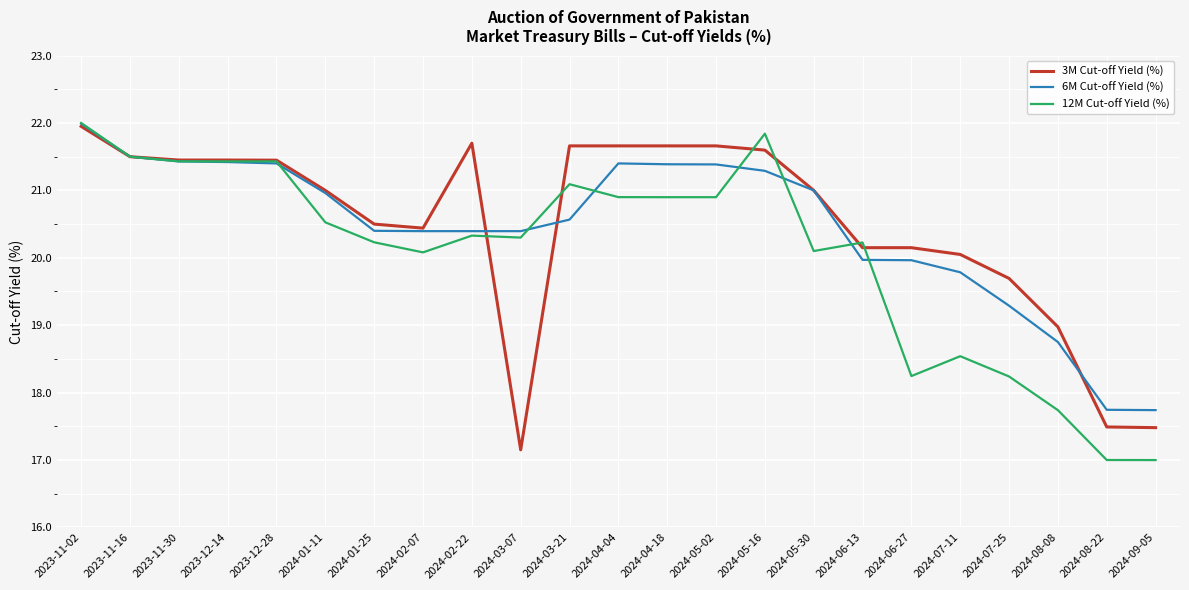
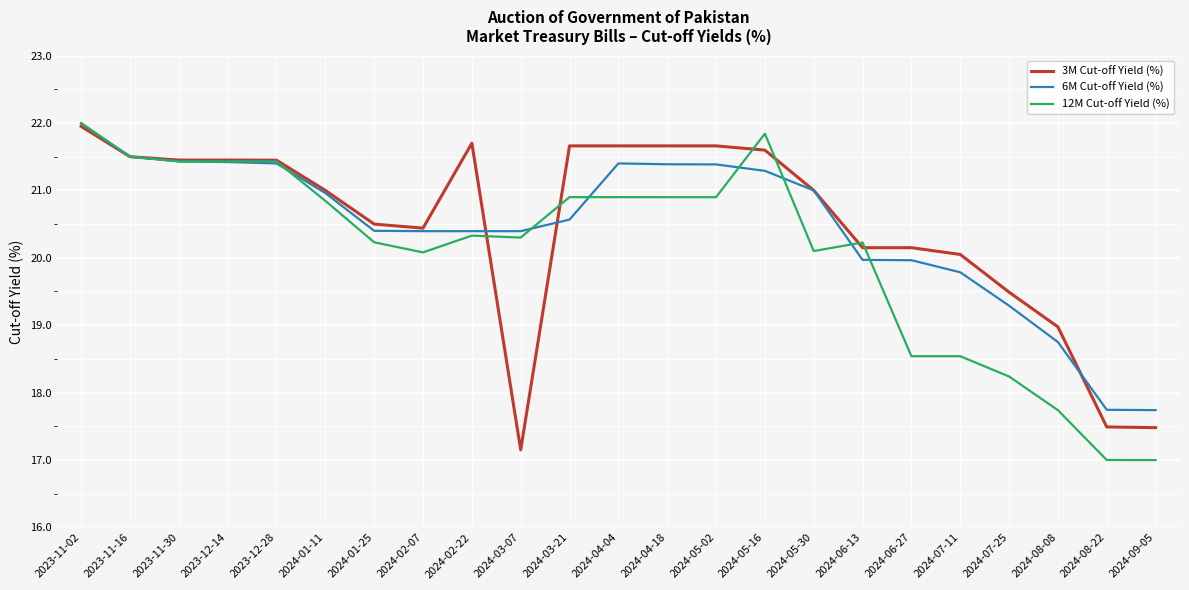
  {
    "3M Cut-off Yield (%)": {
      "2023-11-02": 21.9,
      "2024-01-11": 21.0,
      "2024-01-25": 20.5,
      "2024-02-07": 20.4,
      "2024-02-22": 21.7,
      "2024-03-07": 17.2,
      "2024-03-21": 21.7,
      "2024-04-04": 21.7,
      "2024-04-18": 21.7,
      "2024-05-02": 21.7,
      "2024-05-16": 21.6,
      "2024-06-13": 20.1,
      "2024-06-27": 20.1,
      "2024-07-11": 20.0,
-     "2024-07-25": 19.7,
+     "2024-07-25": 19.5,
      "2024-08-08": 19.0,
      "2024-08-22": 17.5,
      "2024-09-05": 17.5
    },
    "6M Cut-off Yield (%)": {
      "2024-01-11": 21.0,
      "2024-01-25": 20.4,
      "2024-02-07": 20.4,
      "2024-02-22": 20.4,
      "2024-03-07": 20.4,
      "2024-03-21": 20.6,
      "2024-04-04": 21.4,
      "2024-04-18": 21.4,
      "2024-05-02": 21.4,
      "2024-05-16": 21.3,
      "2024-06-13": 20.0,
      "2024-06-27": 20.0,
      "2024-07-11": 19.8,
      "2024-07-25": 19.3,
      "2024-08-08": 18.8,
      "2024-08-22": 17.7,
      "2024-09-05": 17.7
    },
    "12M Cut-off Yield (%)": {
-     "2024-01-11": 20.5,
+     "2024-01-11": 20.8,
      "2024-01-25": 20.2,
      "2024-02-07": 20.1,
      "2024-02-22": 20.3,
      "2024-03-07": 20.3,
-     "2024-03-21": 21.1,
+     "2024-03-21": 20.9,
      "2024-04-04": 20.9,
      "2024-04-18": 20.9,
      "2024-05-02": 20.9,
      "2024-05-16": 21.8,
      "2024-05-30": 20.1,
      "2024-06-13": 20.2,
-     "2024-06-27": 18.2,
+     "2024-06-27": 18.5,
      "2024-07-11": 18.5,
      "2024-07-25": 18.2,
      "2024-08-08": 17.7,
      "2024-08-22": 17.0,
      "2024-09-05": 17.0
    }
  }
